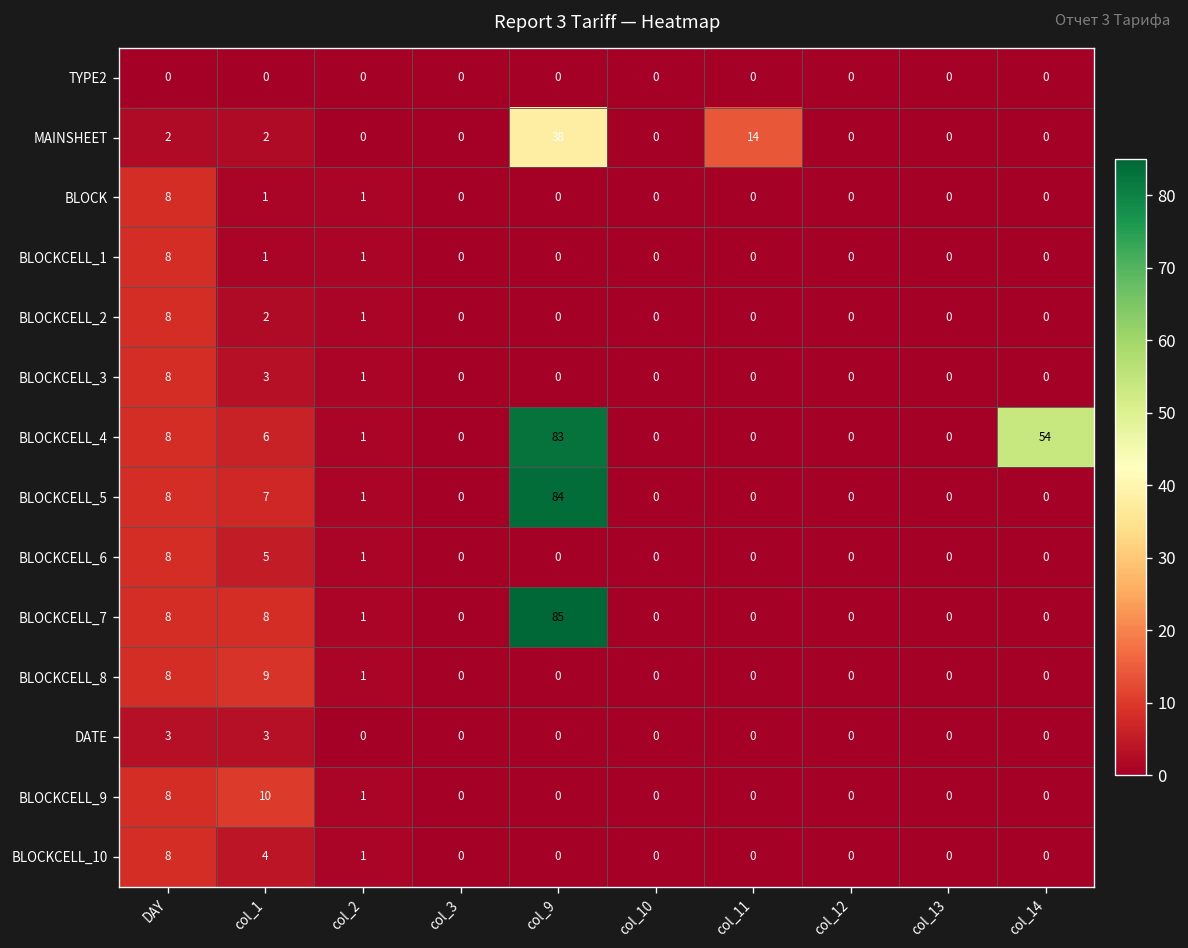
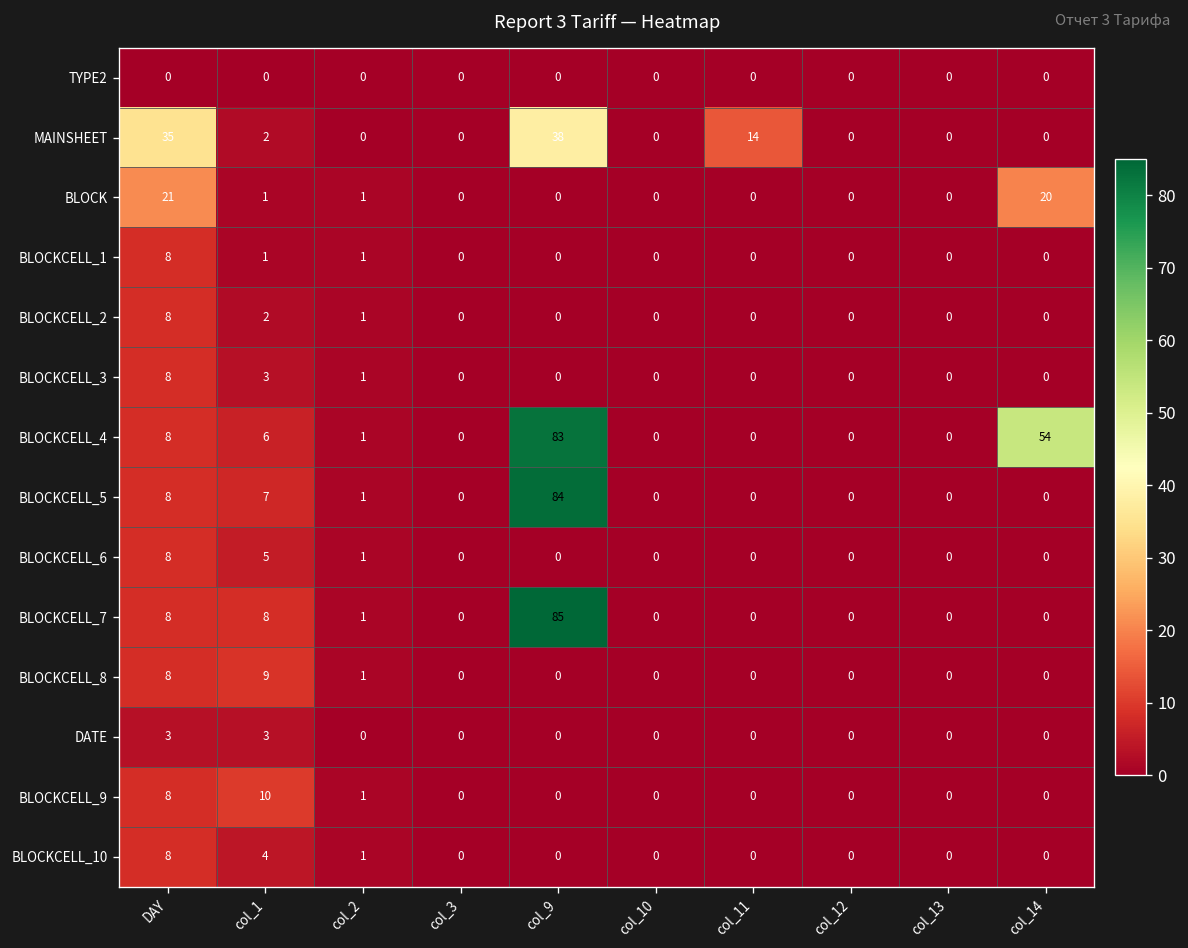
  {
    "TYPE2": {
      "DAY": 0,
      "col_1": 0,
      "col_2": 0,
      "col_3": 0,
      "col_9": 0,
      "col_10": 0,
      "col_11": 0,
      "col_12": 0,
      "col_13": 0,
      "col_14": 0
    },
    "MAINSHEET": {
-     "DAY": 2,
+     "DAY": 35,
      "col_1": 2,
      "col_2": 0,
      "col_3": 0,
      "col_9": 38,
      "col_10": 0,
      "col_11": 14,
      "col_12": 0,
      "col_13": 0,
      "col_14": 0
    },
    "BLOCK": {
-     "DAY": 8,
+     "DAY": 21,
      "col_1": 1,
      "col_2": 1,
      "col_3": 0,
      "col_9": 0,
      "col_10": 0,
      "col_11": 0,
      "col_12": 0,
      "col_13": 0,
-     "col_14": 0
+     "col_14": 20
    },
    "BLOCKCELL_1": {
      "DAY": 8,
      "col_1": 1,
      "col_2": 1,
      "col_3": 0,
      "col_9": 0,
      "col_10": 0,
      "col_11": 0,
      "col_12": 0,
      "col_13": 0,
      "col_14": 0
    },
    "BLOCKCELL_2": {
      "DAY": 8,
      "col_1": 2,
      "col_2": 1,
      "col_3": 0,
      "col_9": 0,
      "col_10": 0,
      "col_11": 0,
      "col_12": 0,
      "col_13": 0,
      "col_14": 0
    },
    "BLOCKCELL_3": {
      "DAY": 8,
      "col_1": 3,
      "col_2": 1,
      "col_3": 0,
      "col_9": 0,
      "col_10": 0,
      "col_11": 0,
      "col_12": 0,
      "col_13": 0,
      "col_14": 0
    },
    "BLOCKCELL_4": {
      "DAY": 8,
      "col_1": 6,
      "col_2": 1,
      "col_3": 0,
      "col_9": 83,
      "col_10": 0,
      "col_11": 0,
      "col_12": 0,
      "col_13": 0,
      "col_14": 54
    },
    "BLOCKCELL_5": {
      "DAY": 8,
      "col_1": 7,
      "col_2": 1,
      "col_3": 0,
      "col_9": 84,
      "col_10": 0,
      "col_11": 0,
      "col_12": 0,
      "col_13": 0,
      "col_14": 0
    },
    "BLOCKCELL_6": {
      "DAY": 8,
      "col_1": 5,
      "col_2": 1,
      "col_3": 0,
      "col_9": 0,
      "col_10": 0,
      "col_11": 0,
      "col_12": 0,
      "col_13": 0,
      "col_14": 0
    },
    "BLOCKCELL_7": {
      "DAY": 8,
      "col_1": 8,
      "col_2": 1,
      "col_3": 0,
      "col_9": 85,
      "col_10": 0,
      "col_11": 0,
      "col_12": 0,
      "col_13": 0,
      "col_14": 0
    },
    "BLOCKCELL_8": {
      "DAY": 8,
      "col_1": 9,
      "col_2": 1,
      "col_3": 0,
      "col_9": 0,
      "col_10": 0,
      "col_11": 0,
      "col_12": 0,
      "col_13": 0,
      "col_14": 0
    },
    "DATE": {
      "DAY": 3,
      "col_1": 3,
      "col_2": 0,
      "col_3": 0,
      "col_9": 0,
      "col_10": 0,
      "col_11": 0,
      "col_12": 0,
      "col_13": 0,
      "col_14": 0
    },
    "BLOCKCELL_9": {
      "DAY": 8,
      "col_1": 10,
      "col_2": 1,
      "col_3": 0,
      "col_9": 0,
      "col_10": 0,
      "col_11": 0,
      "col_12": 0,
      "col_13": 0,
      "col_14": 0
    },
    "BLOCKCELL_10": {
      "DAY": 8,
      "col_1": 4,
      "col_2": 1,
      "col_3": 0,
      "col_9": 0,
      "col_10": 0,
      "col_11": 0,
      "col_12": 0,
      "col_13": 0,
      "col_14": 0
    }
  }
